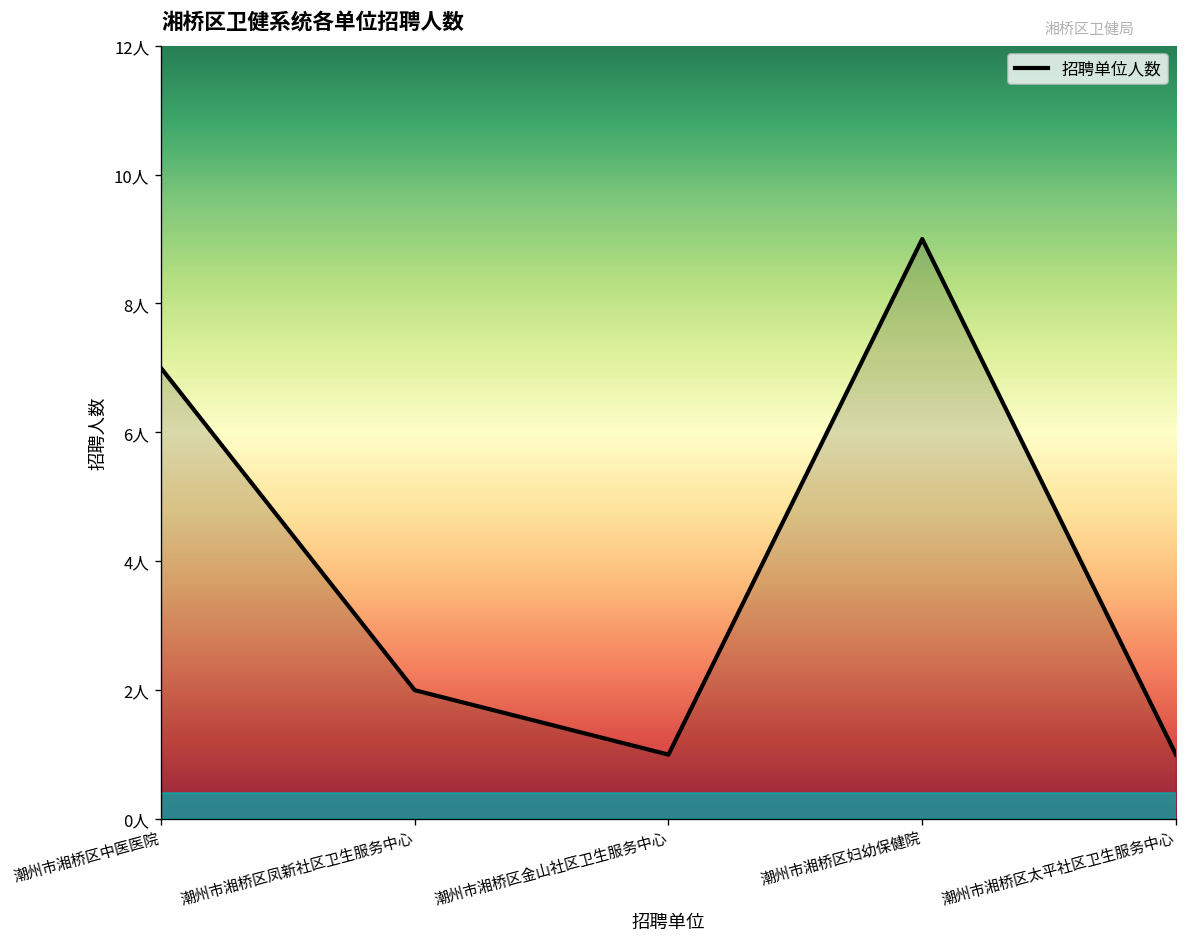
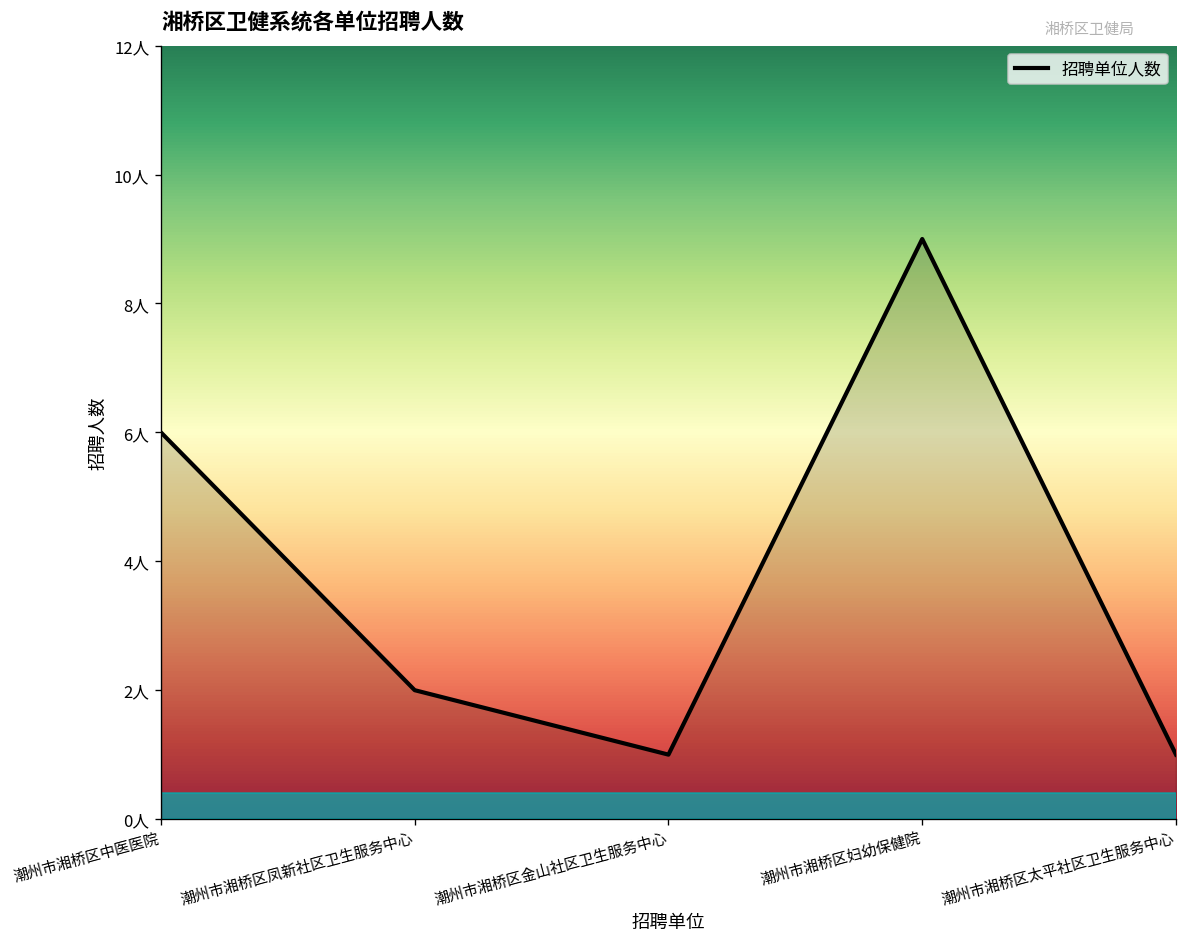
  {
-   "潮州市湘桥区中医医院": "7人",
+   "潮州市湘桥区中医医院": "6人",
    "潮州市湘桥区凤新社区卫生服务中心": "2人",
    "潮州市湘桥区金山社区卫生服务中心": "1人",
    "潮州市湘桥区妇幼保健院": "9人",
    "潮州市湘桥区太平社区卫生服务中心": "1人"
  }
